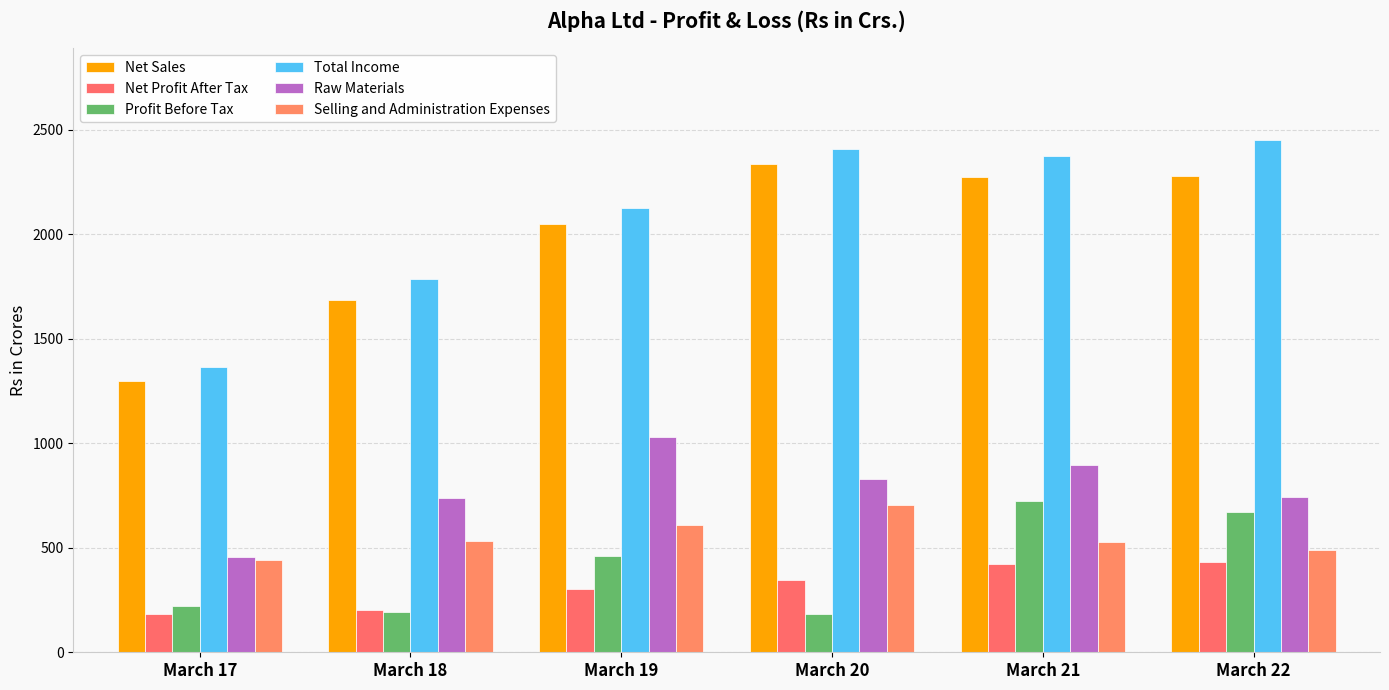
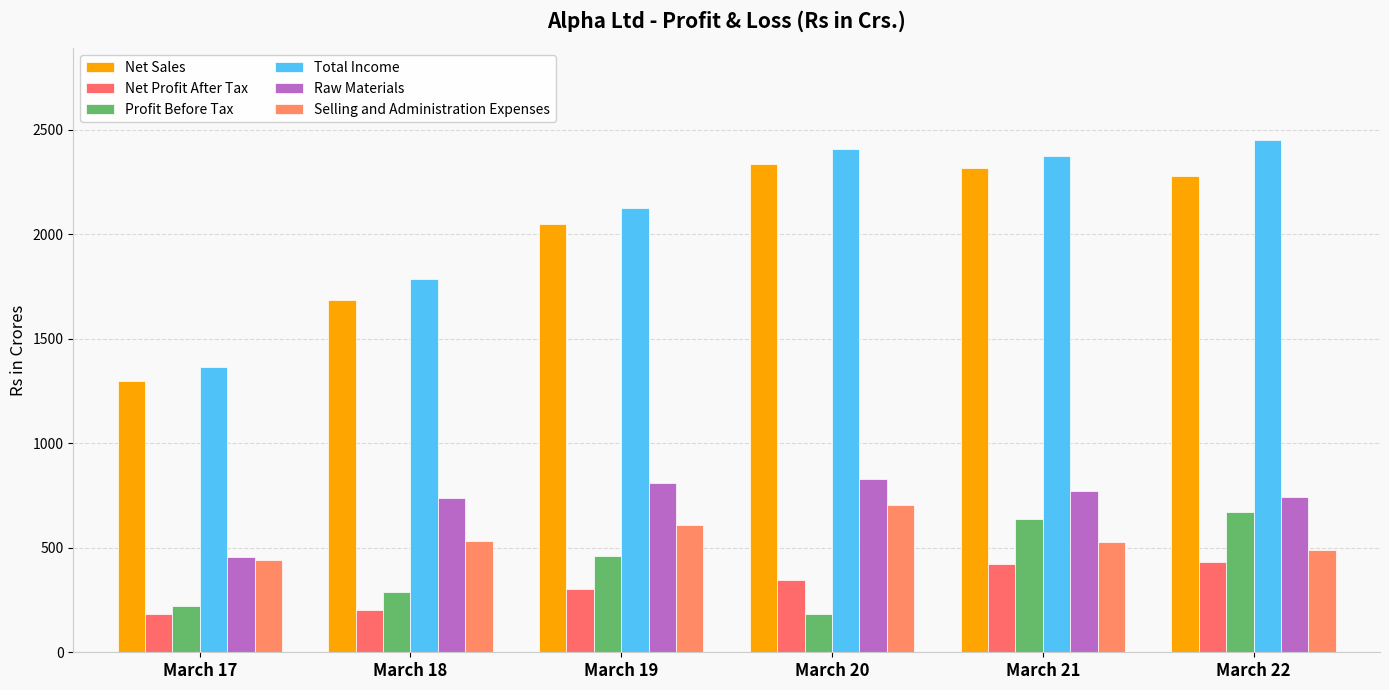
  {
    "Net Sales": {
      "March 17": 1300,
      "March 18": 1690,
      "March 19": 2050,
      "March 20": 2330,
-     "March 21": 2280,
+     "March 21": 2320,
      "March 22": 2280
    },
    "Profit Before Tax": {
      "March 17": 220,
-     "March 18": 190,
+     "March 18": 290,
      "March 19": 460,
      "March 20": 180,
-     "March 21": 720,
+     "March 21": 640,
      "March 22": 670
    },
    "Total Income": {
      "March 17": 1370,
      "March 18": 1790,
      "March 19": 2130,
      "March 20": 2410,
      "March 21": 2370,
      "March 22": 2450
    },
    "Raw Materials": {
      "March 17": 450,
      "March 18": 740,
-     "March 19": 1030,
+     "March 19": 810,
      "March 20": 830,
-     "March 21": 900,
+     "March 21": 770,
      "March 22": 740
    }
  }
